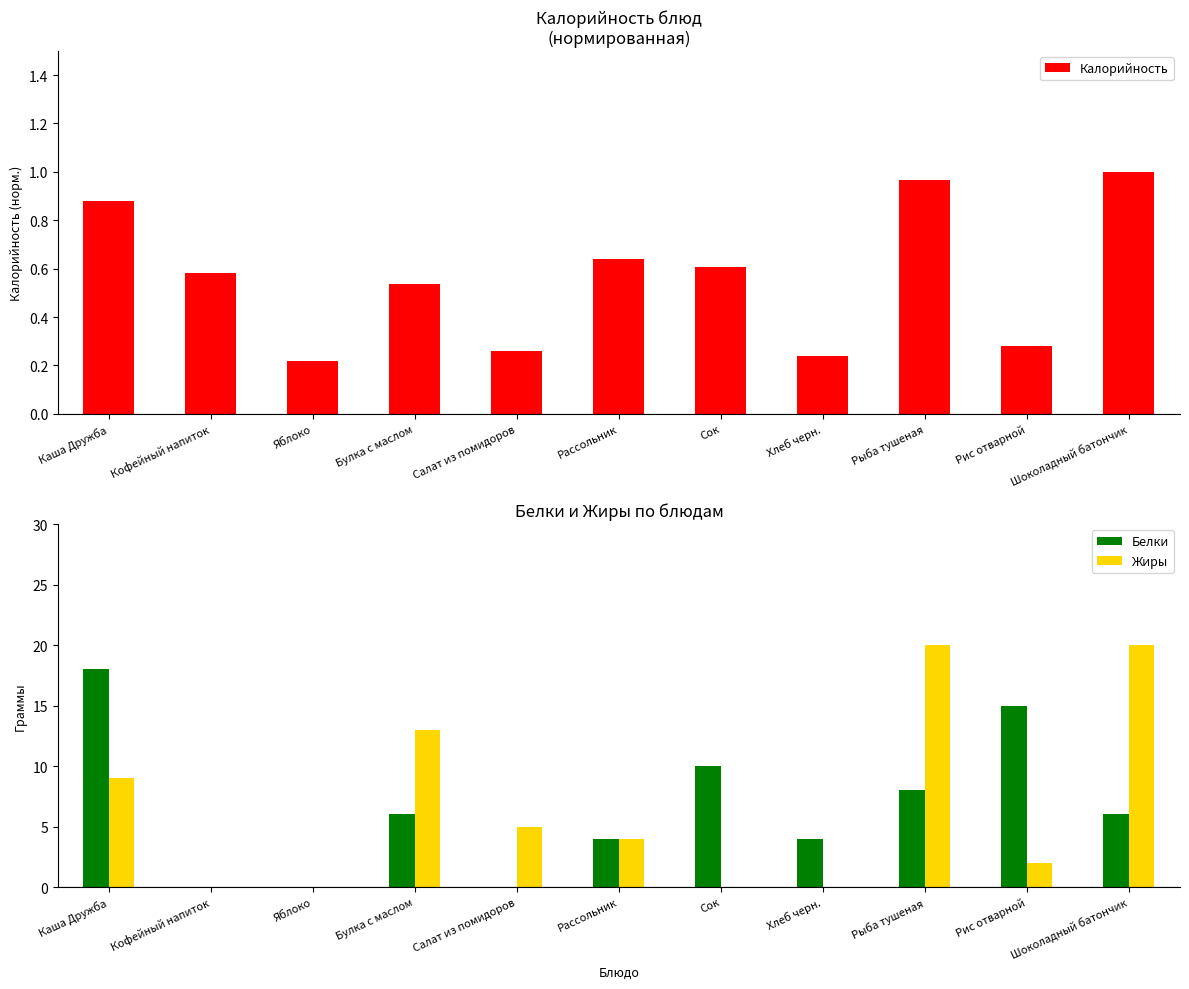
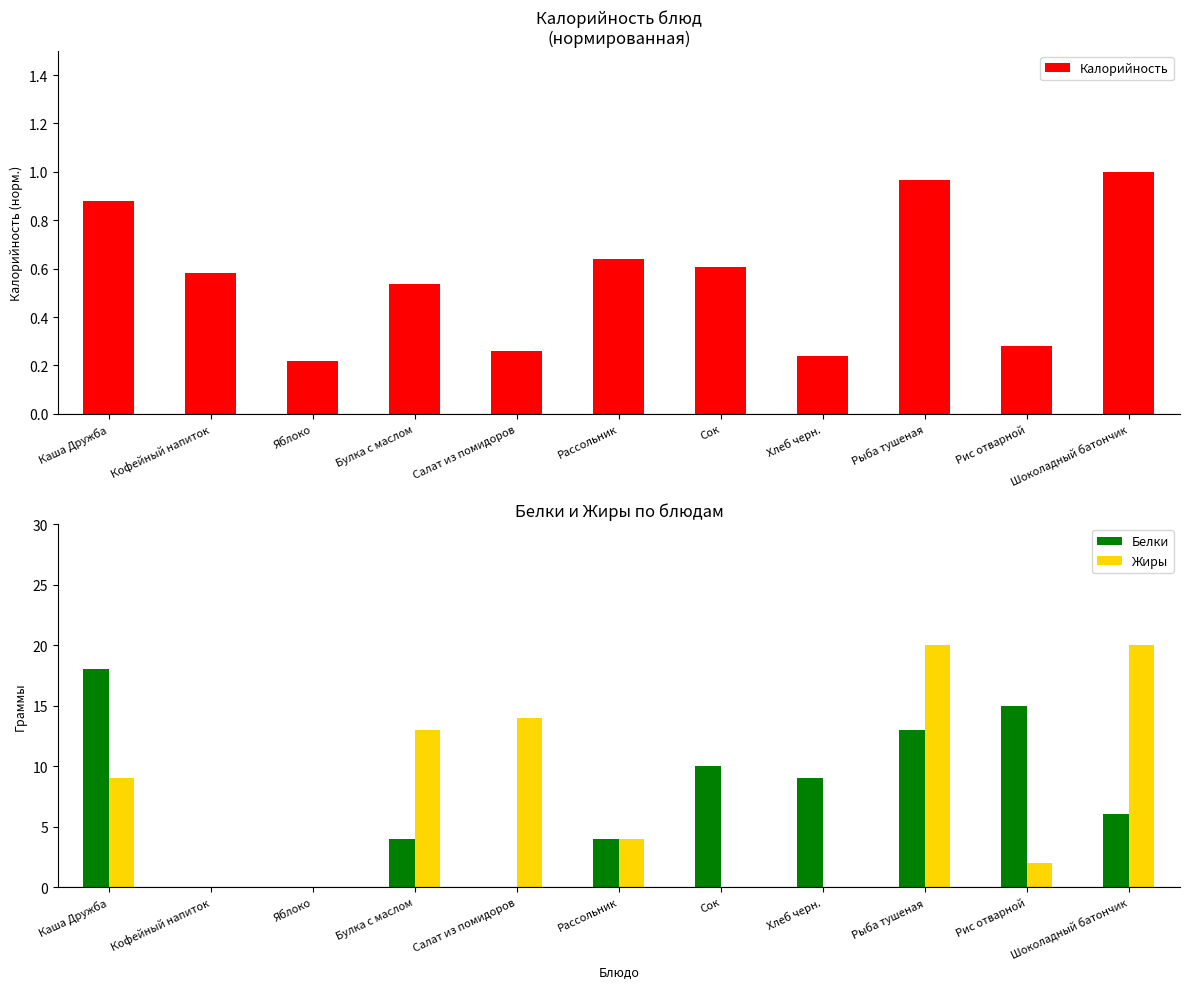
  {
    "Калорийность блюд (нормированная)": {
      "Каша Дружба": 0.88,
      "Кофейный напиток": 0.58,
      "Яблоко": 0.22,
      "Булка с маслом": 0.54,
      "Салат из помидоров": 0.26,
      "Рассольник": 0.64,
      "Сок": 0.61,
      "Хлеб черн.": 0.24,
      "Рыба тушеная": 0.97,
      "Рис отварной": 0.28,
      "Шоколадный батончик": 1.00
    },
    "Белки и Жиры по блюдам": {
      "Белки": {
        "Каша Дружба": 18,
        "Кофейный напиток": 0,
        "Яблоко": 0,
-       "Булка с маслом": 6,
+       "Булка с маслом": 4,
        "Салат из помидоров": 0,
        "Рассольник": 4,
        "Сок": 10,
-       "Хлеб черн.": 4,
-       "Рыба тушеная": 8,
+       "Хлеб черн.": 9,
+       "Рыба тушеная": 13,
        "Рис отварной": 15,
        "Шоколадный батончик": 6
      },
      "Жиры": {
        "Каша Дружба": 9,
        "Кофейный напиток": 0,
        "Яблоко": 0,
        "Булка с маслом": 13,
-       "Салат из помидоров": 5,
+       "Салат из помидоров": 14,
        "Рассольник": 4,
        "Сок": 0,
        "Хлеб черн.": 0,
        "Рыба тушеная": 20,
        "Рис отварной": 2,
        "Шоколадный батончик": 20
      }
    }
  }
